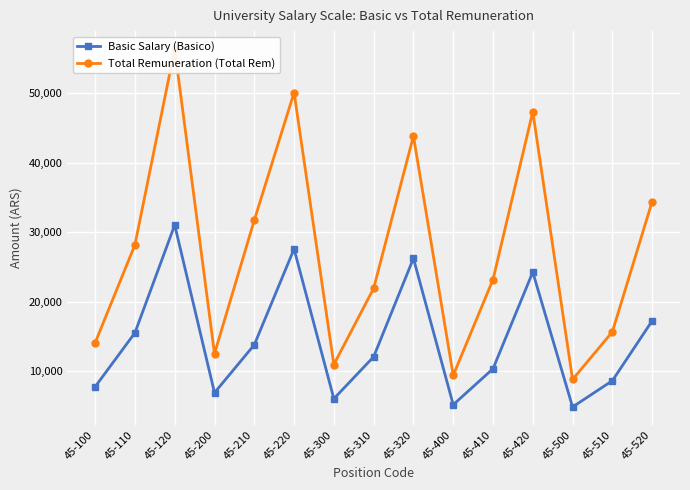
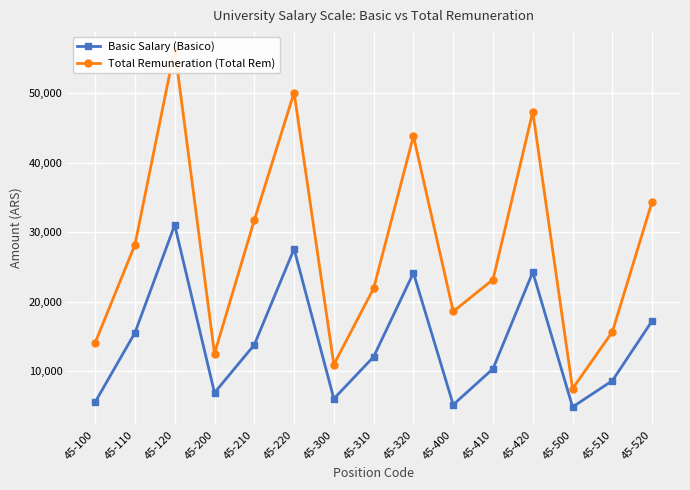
  {
    "Basic Salary (Basico)": {
-     "45-100": "8,000",
+     "45-100": "6,000",
      "45-110": "16,000",
      "45-120": "31,000",
      "45-200": "7,000",
      "45-210": "14,000",
      "45-220": "28,000",
      "45-300": "6,000",
      "45-310": "12,000",
-     "45-320": "26,000",
+     "45-320": "24,000",
      "45-400": "5,000",
      "45-410": "10,000",
      "45-420": "24,000",
      "45-500": "5,000",
      "45-510": "9,000",
      "45-520": "17,000"
    },
    "Total Remuneration (Total Rem)": {
      "45-100": "14,000",
      "45-110": "28,000",
      "45-200": "13,000",
      "45-210": "32,000",
      "45-220": "50,000",
      "45-300": "11,000",
      "45-310": "22,000",
      "45-320": "44,000",
-     "45-400": "9,000",
+     "45-400": "19,000",
      "45-410": "23,000",
      "45-420": "47,000",
-     "45-500": "9,000",
+     "45-500": "7,000",
      "45-510": "16,000",
      "45-520": "34,000"
    }
  }
